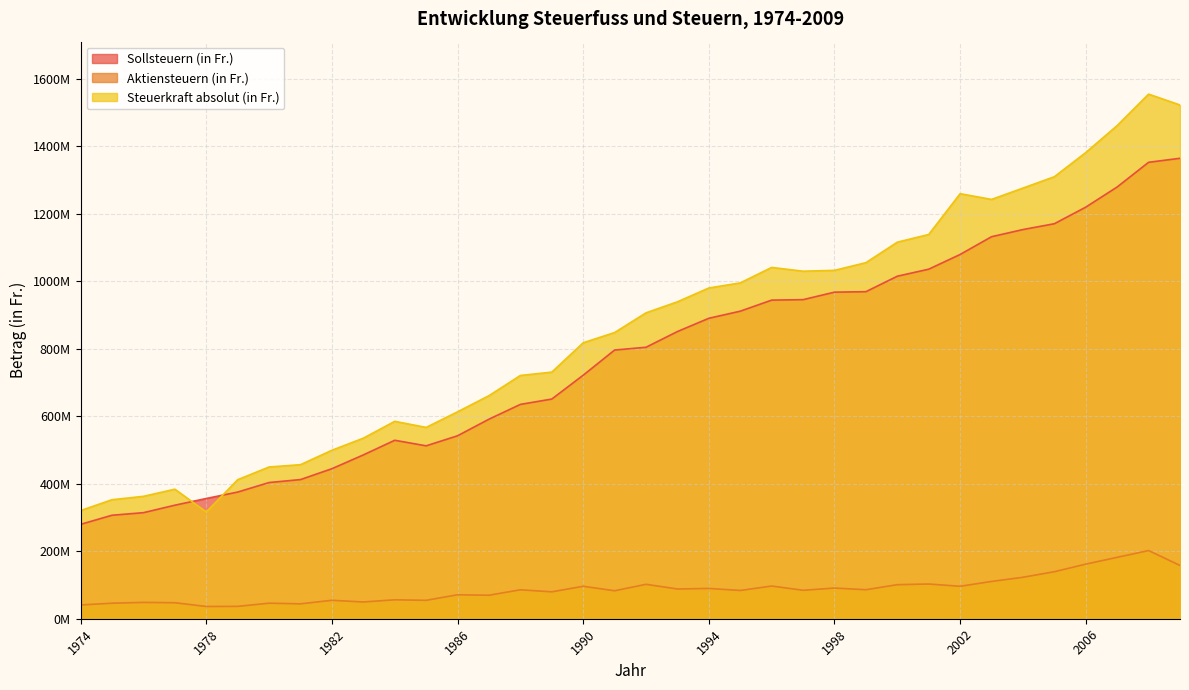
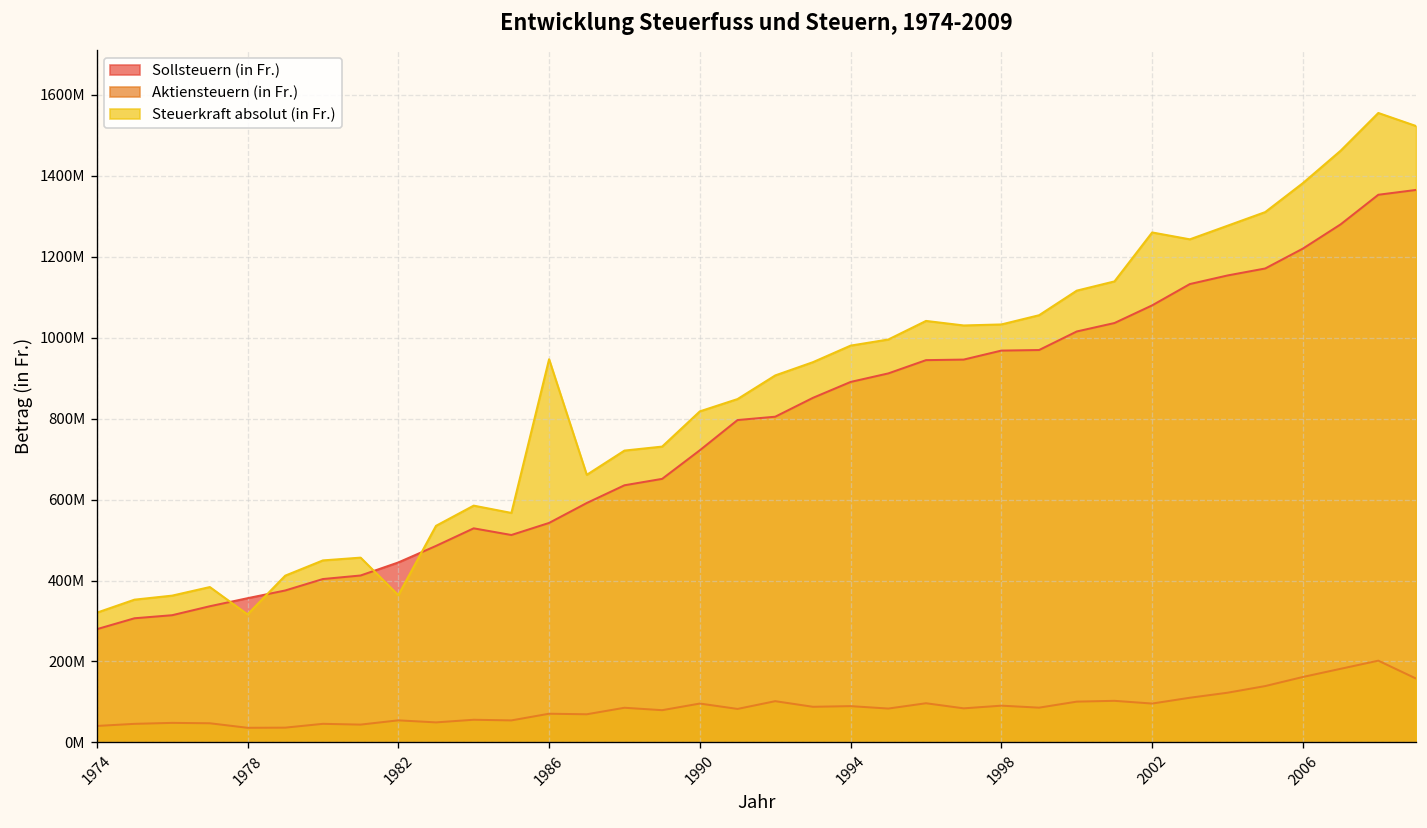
  {
    "Steuerkraft absolut (in Fr.)": {
      "1974": 320000000,
      "1978": 320000000,
-     "1982": 500000000,
-     "1986": 610000000,
+     "1982": 360000000,
+     "1986": 950000000,
      "1990": 820000000,
      "1994": 980000000,
      "1998": 1030000000,
      "2002": 1260000000,
      "2006": 1380000000
    }
  }
